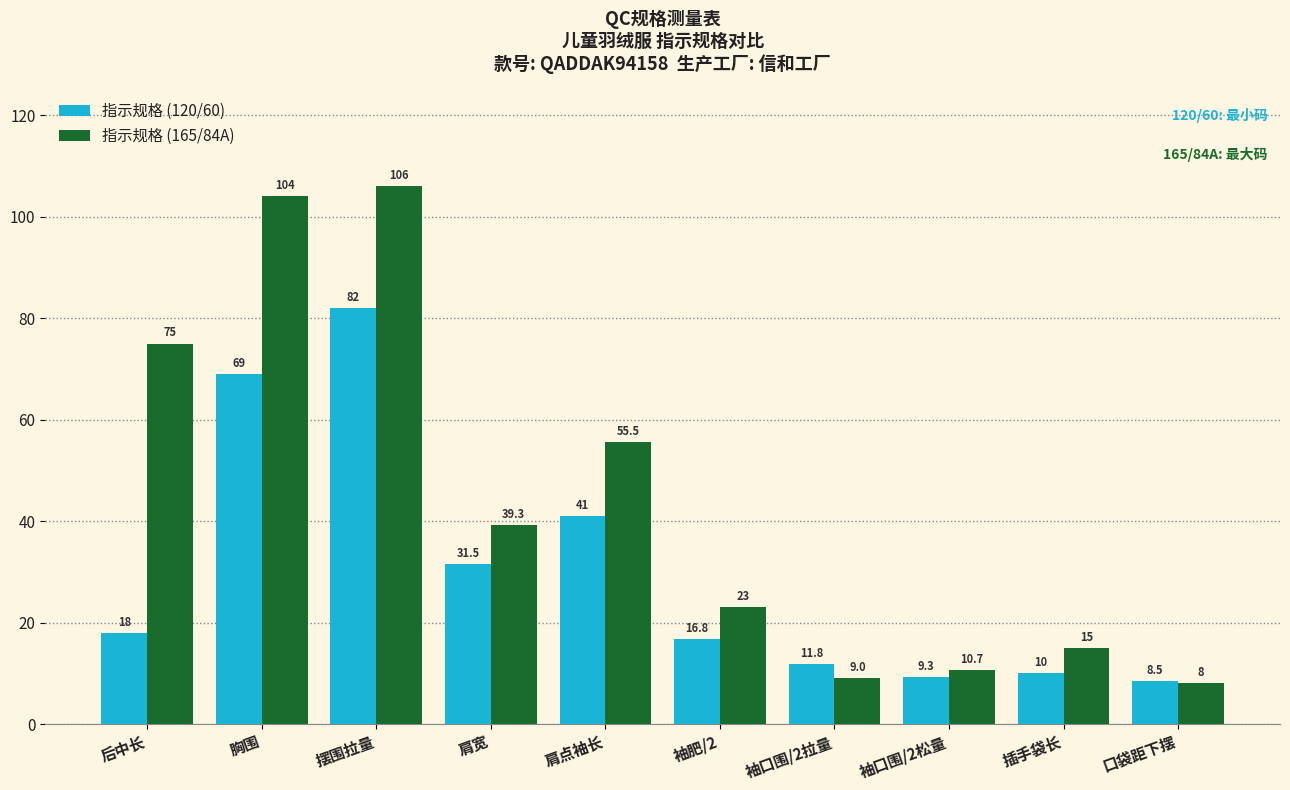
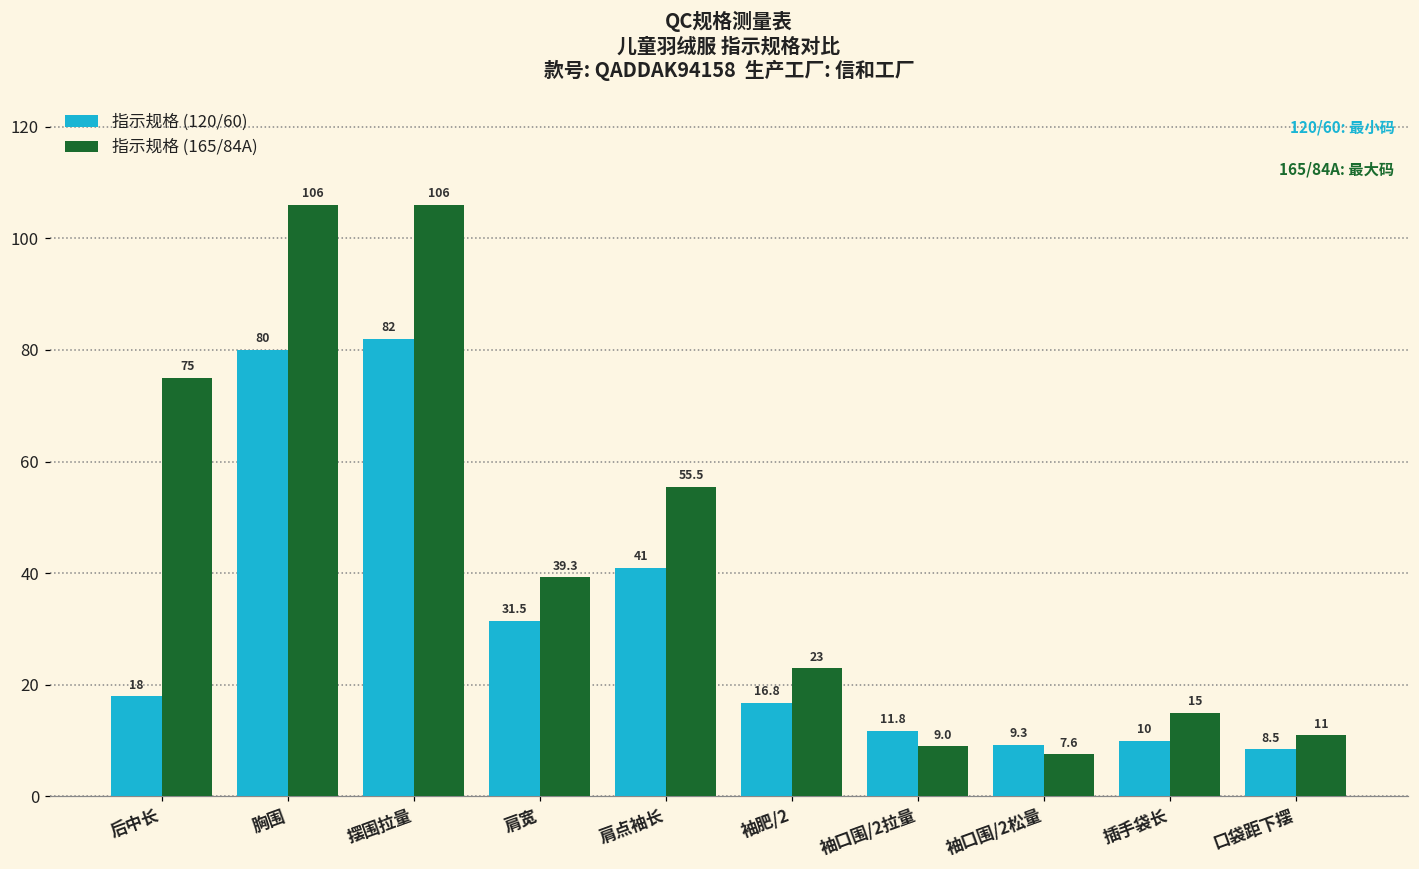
  {
    "指示规格 (120/60)": {
      "后中长": 18,
-     "胸围": 69,
+     "胸围": 80,
      "摆围拉量": 82,
      "肩宽": 31.5,
      "肩点袖长": 41,
      "袖肥/2": 16.8,
      "袖口围/2拉量": 11.8,
      "袖口围/2松量": 9.3,
      "插手袋长": 10,
      "口袋距下摆": 8.5
    },
    "指示规格 (165/84A)": {
      "后中长": 75,
-     "胸围": 104,
+     "胸围": 106,
      "摆围拉量": 106,
      "肩宽": 39.3,
      "肩点袖长": 55.5,
      "袖肥/2": 23,
      "袖口围/2拉量": 9.0,
-     "袖口围/2松量": 10.7,
+     "袖口围/2松量": 7.6,
      "插手袋长": 15,
-     "口袋距下摆": 8
+     "口袋距下摆": 11
    }
  }
